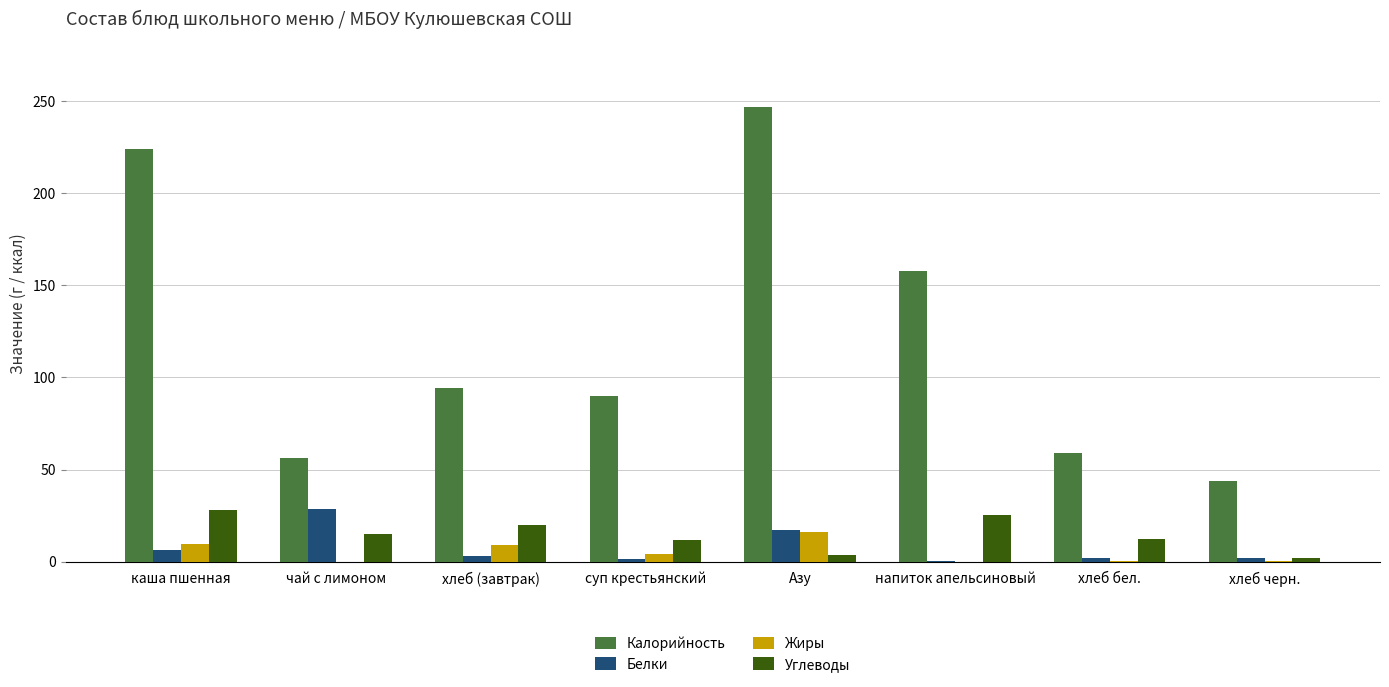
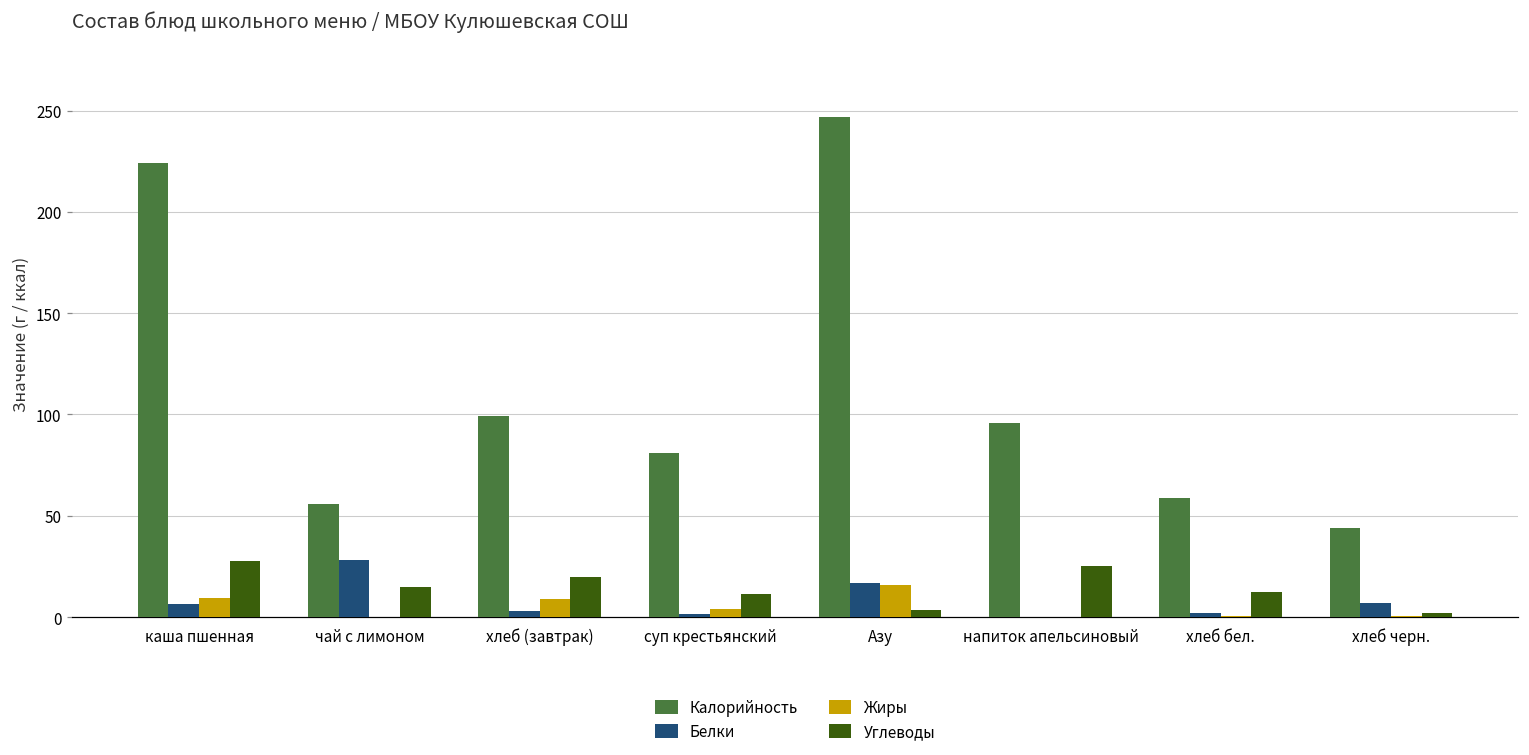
  {
    "Калорийность": {
      "каша пшенная": 224,
      "чай с лимоном": 56,
-     "хлеб (завтрак)": 94,
-     "суп крестьянский": 90,
+     "хлеб (завтрак)": 99,
+     "суп крестьянский": 81,
      "Азу": 247,
-     "напиток апельсиновый": 158,
+     "напиток апельсиновый": 96,
      "хлеб бел.": 59,
      "хлеб черн.": 44
    },
    "Белки": {
      "каша пшенная": 7,
      "чай с лимоном": 28,
      "хлеб (завтрак)": 3,
      "суп крестьянский": 2,
      "Азу": 17,
      "хлеб бел.": 2,
-     "хлеб черн.": 2
+     "хлеб черн.": 7
    },
    "Жиры": {
      "каша пшенная": 10,
      "чай с лимоном": 0,
      "хлеб (завтрак)": 9,
      "суп крестьянский": 4,
      "Азу": 16,
      "напиток апельсиновый": 0
    },
    "Углеводы": {
      "каша пшенная": 28,
      "чай с лимоном": 15,
      "хлеб (завтрак)": 20,
      "суп крестьянский": 12,
      "Азу": 4,
      "напиток апельсиновый": 25,
      "хлеб бел.": 12,
      "хлеб черн.": 2
    }
  }
